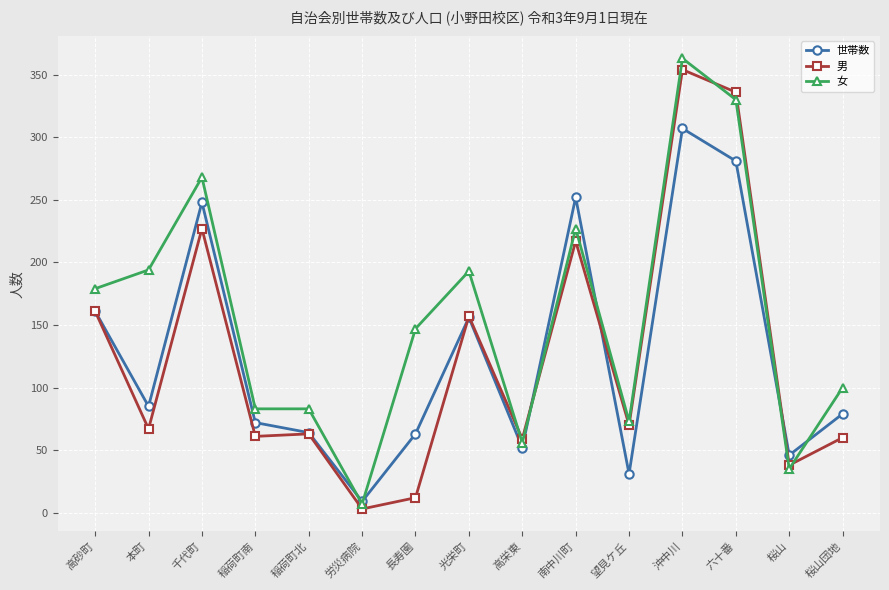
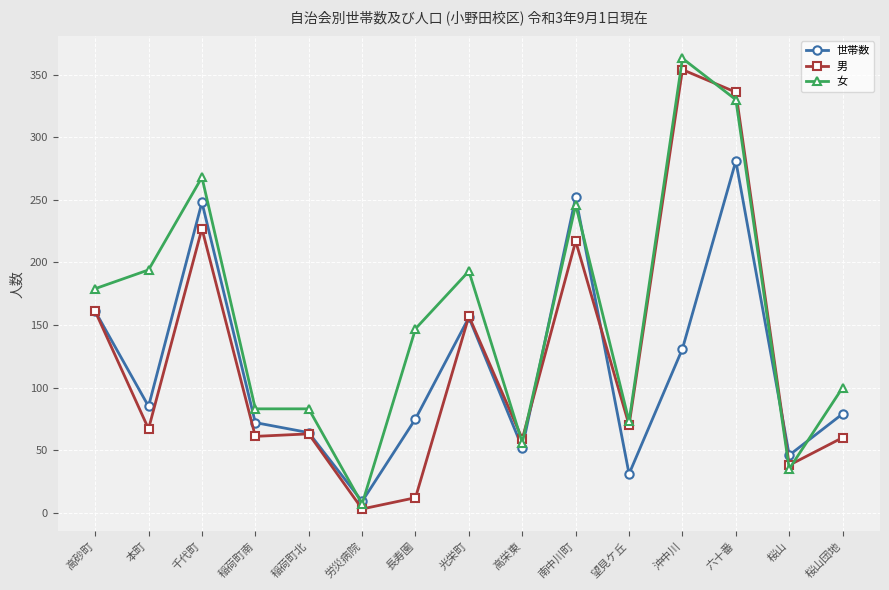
  {
    "世帯数": {
      "本町": 85,
      "千代町": 248,
      "稲荷町南": 72,
-     "長寿園": 63,
+     "長寿園": 75,
      "高栄東": 52,
      "南中川町": 252,
      "望見ケ丘": 31,
-     "沖中川": 307,
+     "沖中川": 131,
      "六十番": 281,
      "桜山": 46,
      "桜山団地": 79
    },
    "男": {
      "本町": 67,
      "千代町": 227,
      "稲荷町南": 61,
      "労災病院": 3,
      "長寿園": 12,
      "高栄東": 59,
      "南中川町": 217,
      "望見ケ丘": 70,
      "沖中川": 354,
      "六十番": 336,
      "桜山": 38,
      "桜山団地": 60
    },
    "女": {
      "高砂町": 179,
      "本町": 194,
      "千代町": 268,
      "稲荷町南": 83,
      "稲荷町北": 83,
      "長寿園": 147,
      "光栄町": 193,
      "高栄東": 56,
-     "南中川町": 227,
+     "南中川町": 246,
      "望見ケ丘": 73,
      "沖中川": 363,
      "六十番": 330,
      "桜山": 35,
      "桜山団地": 100
    }
  }
